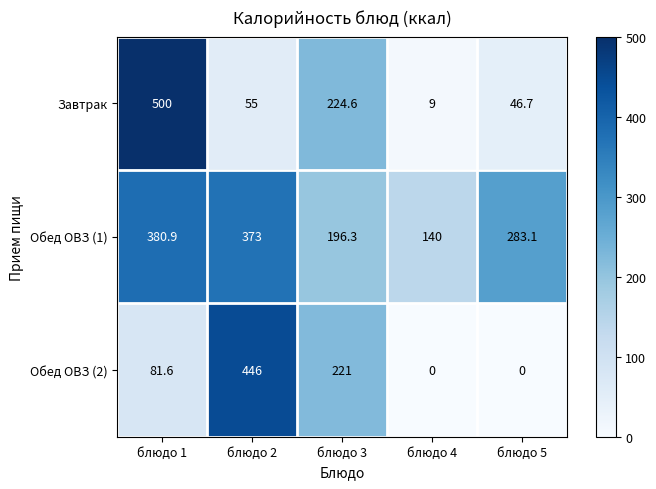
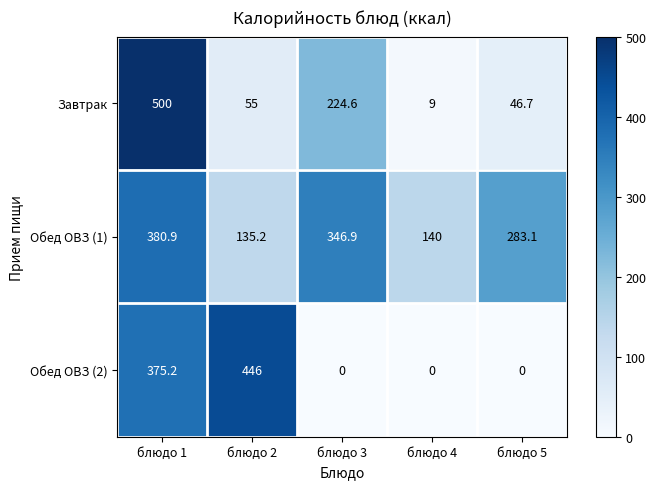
  {
    "Завтрак": {
      "блюдо 1": 500,
      "блюдо 2": 55,
      "блюдо 3": 224.6,
      "блюдо 4": 9,
      "блюдо 5": 46.7
    },
    "Обед ОВЗ (1)": {
      "блюдо 1": 380.9,
-     "блюдо 2": 373,
-     "блюдо 3": 196.3,
+     "блюдо 2": 135.2,
+     "блюдо 3": 346.9,
      "блюдо 4": 140,
      "блюдо 5": 283.1
    },
    "Обед ОВЗ (2)": {
-     "блюдо 1": 81.6,
+     "блюдо 1": 375.2,
      "блюдо 2": 446,
-     "блюдо 3": 221,
+     "блюдо 3": 0,
      "блюдо 4": 0,
      "блюдо 5": 0
    }
  }
